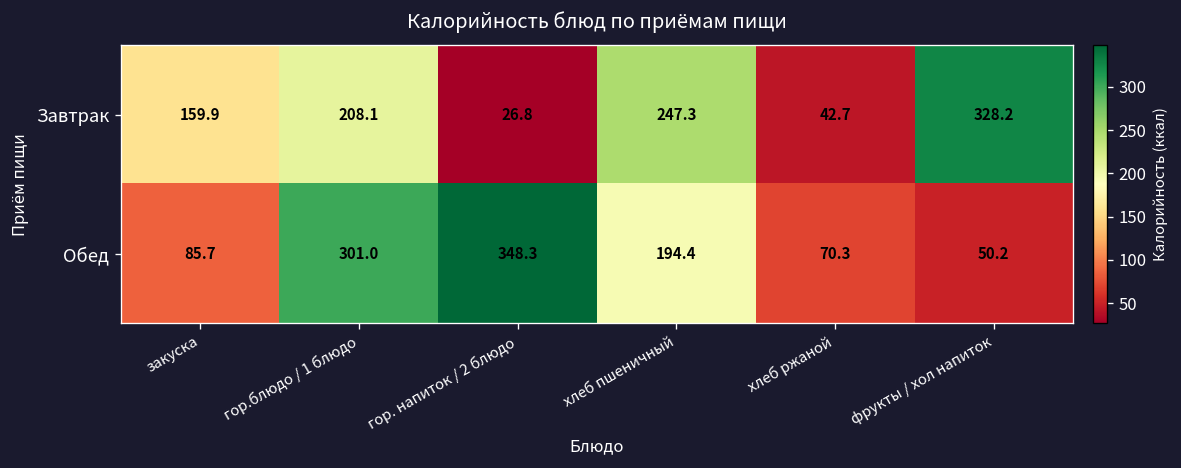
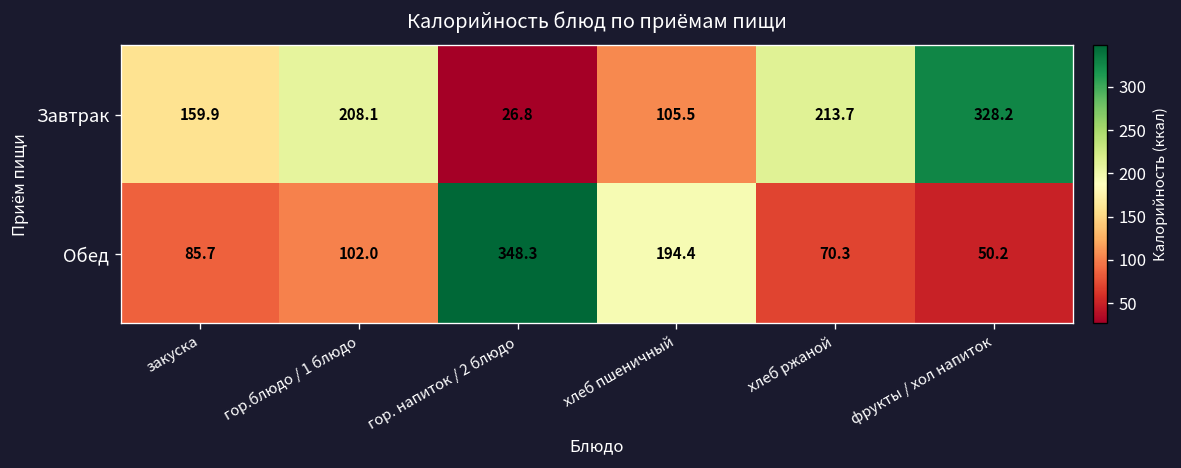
  {
    "Завтрак": {
      "закуска": 159.9,
      "гор.блюдо / 1 блюдо": 208.1,
      "гор. напиток / 2 блюдо": 26.8,
-     "хлеб пшеничный": 247.3,
-     "хлеб ржаной": 42.7,
+     "хлеб пшеничный": 105.5,
+     "хлеб ржаной": 213.7,
      "фрукты / хол напиток": 328.2
    },
    "Обед": {
      "закуска": 85.7,
-     "гор.блюдо / 1 блюдо": 301.0,
+     "гор.блюдо / 1 блюдо": 102.0,
      "гор. напиток / 2 блюдо": 348.3,
      "хлеб пшеничный": 194.4,
      "хлеб ржаной": 70.3,
      "фрукты / хол напиток": 50.2
    }
  }
